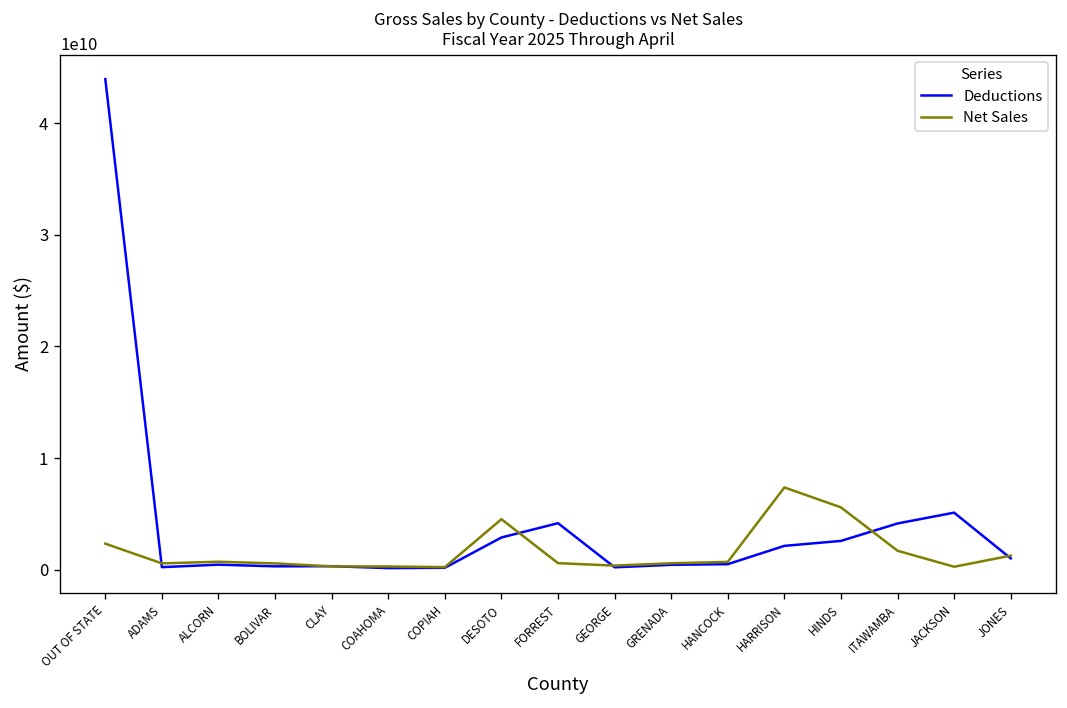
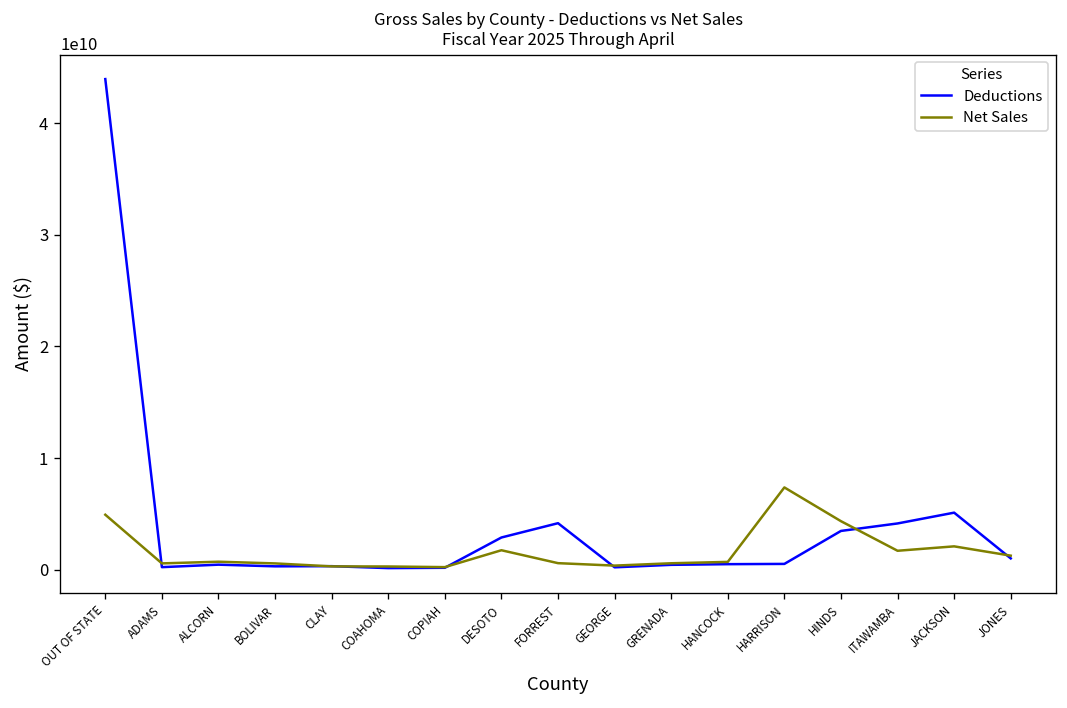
  {
    "Deductions": {
      "OUT OF STATE": 44000000000,
      "ADAMS": 0,
      "DESOTO": 3000000000,
      "FORREST": 4000000000,
-     "HARRISON": 2000000000,
-     "HINDS": 2600000000,
+     "HARRISON": 1000000000,
+     "HINDS": 3500000000,
      "ITAWAMBA": 4000000000,
      "JACKSON": 5000000000
    },
    "Net Sales": {
-     "OUT OF STATE": 2000000000,
+     "OUT OF STATE": 5000000000,
      "ADAMS": 1000000000,
-     "DESOTO": 5000000000,
+     "DESOTO": 2000000000,
      "FORREST": 1000000000,
      "HARRISON": 7000000000,
-     "HINDS": 6000000000,
+     "HINDS": 4000000000,
      "ITAWAMBA": 2000000000,
-     "JACKSON": 0
+     "JACKSON": 2000000000
    }
  }
